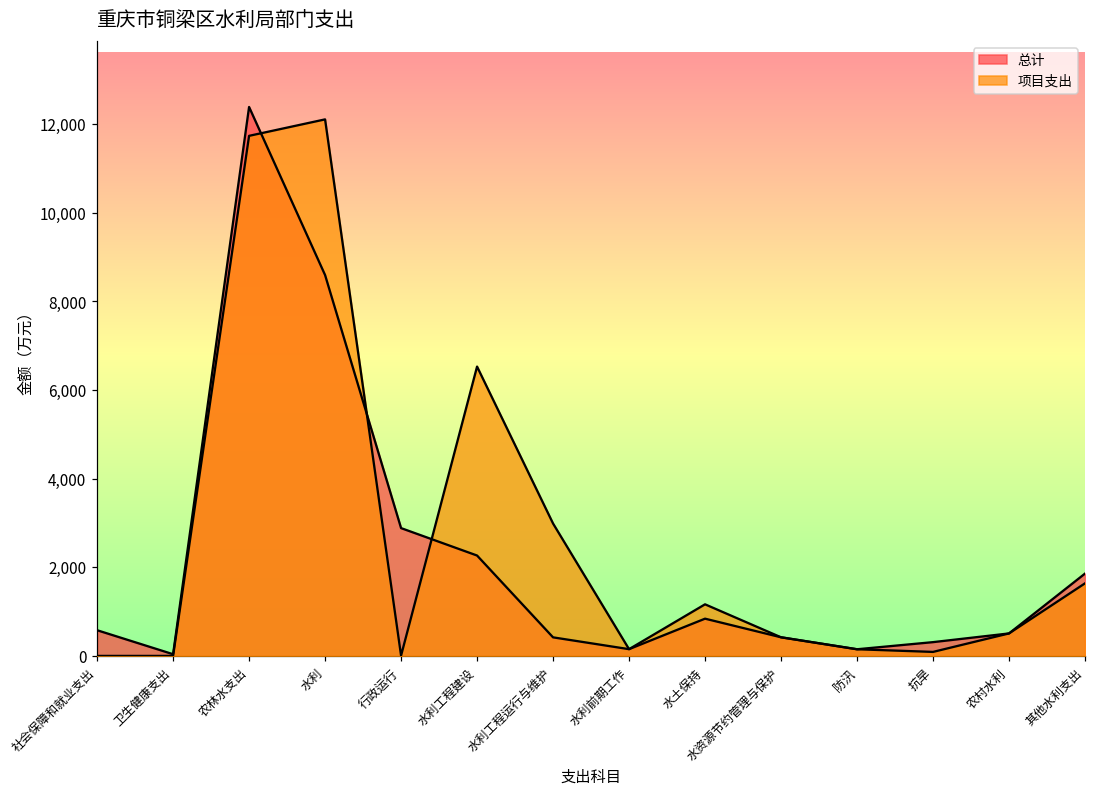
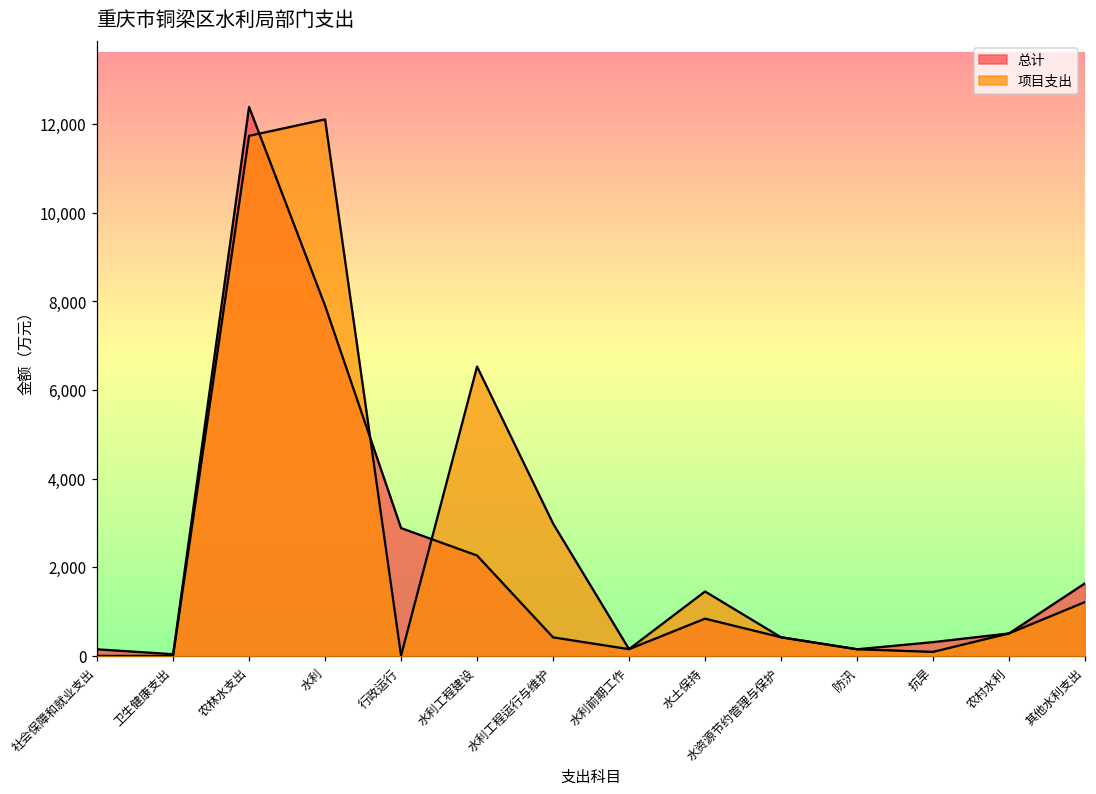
  {
    "总计": {
-     "社会保障和就业支出": "600",
+     "社会保障和就业支出": "100",
      "农林水支出": "12,400",
-     "水利": "8,600",
+     "水利": "7,900",
      "行政运行": "2,900",
      "水利工程建设": "2,300",
      "水利工程运行与维护": "400",
      "水土保持": "800",
      "抗旱": "300",
-     "其他水利支出": "1,900"
+     "其他水利支出": "1,600"
    },
    "项目支出": {
      "社会保障和就业支出": "0",
      "农林水支出": "11,700",
      "水利": "12,100",
      "行政运行": "0",
      "水利工程建设": "6,500",
      "水利工程运行与维护": "3,000",
-     "水土保持": "1,200",
+     "水土保持": "1,500",
      "抗旱": "100",
-     "其他水利支出": "1,600"
+     "其他水利支出": "1,200"
    }
  }
